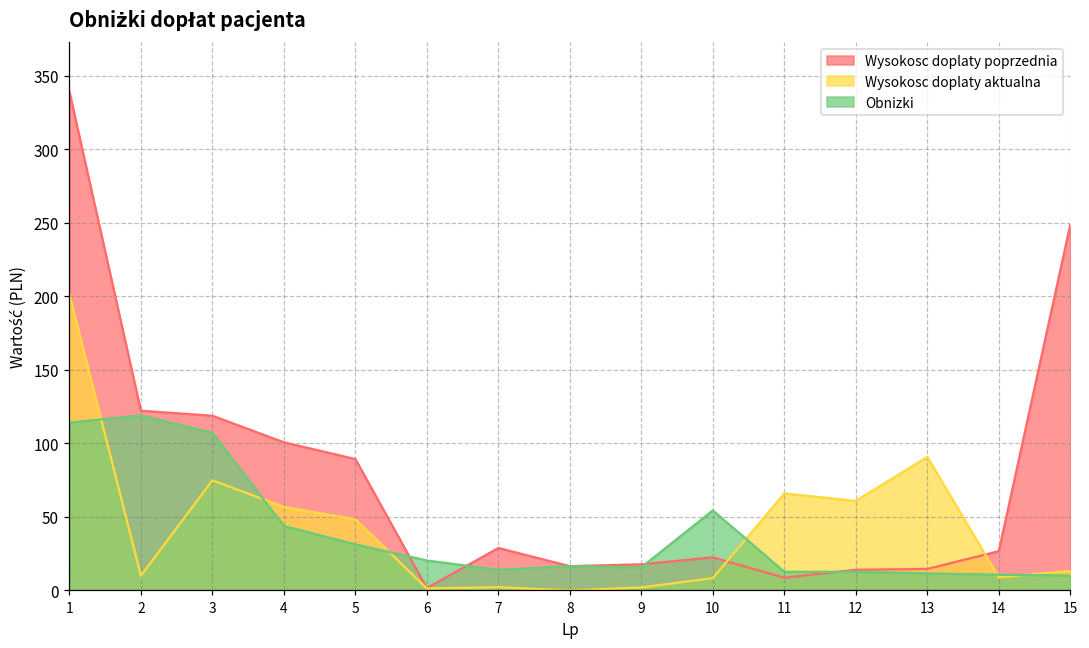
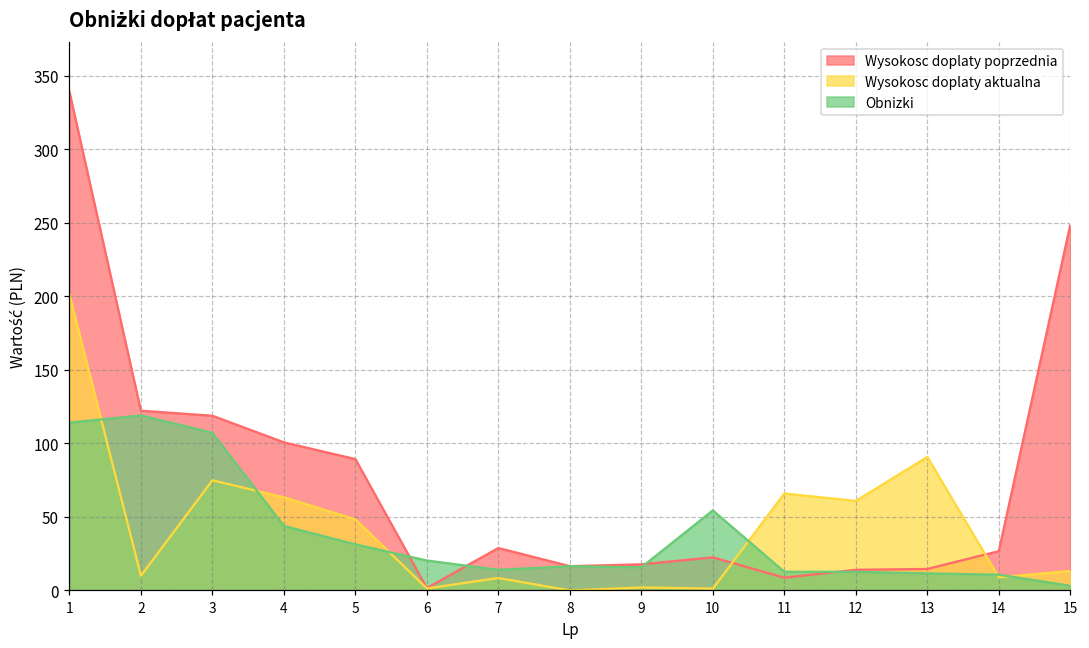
  {
    "Wysokosc doplaty poprzednia": {
      "1": 339,
      "2": 122,
      "3": 119,
      "4": 101,
      "5": 89,
      "7": 29,
      "9": 18,
      "10": 23,
      "11": 9,
      "13": 15,
      "14": 27,
      "15": 249
    },
    "Wysokosc doplaty aktualna": {
      "1": 201,
      "2": 10,
      "3": 75,
-     "4": 57,
+     "4": 63,
      "5": 48,
-     "7": 2,
+     "7": 9,
      "8": 0,
      "9": 2,
-     "10": 8,
+     "10": 1,
      "11": 66,
      "12": 61,
      "13": 91,
      "15": 13
    },
    "Obnizki": {
      "1": 114,
      "2": 119,
      "3": 107,
      "4": 44,
      "5": 31,
      "6": 20,
      "7": 14,
      "9": 16,
      "10": 54,
      "11": 13,
      "13": 12,
-     "15": 10
+     "15": 3
    }
  }
